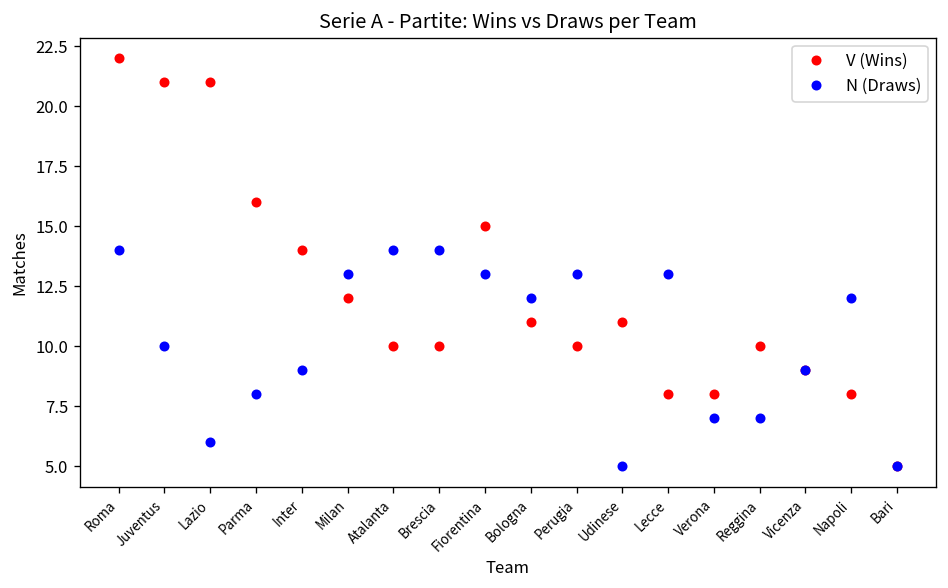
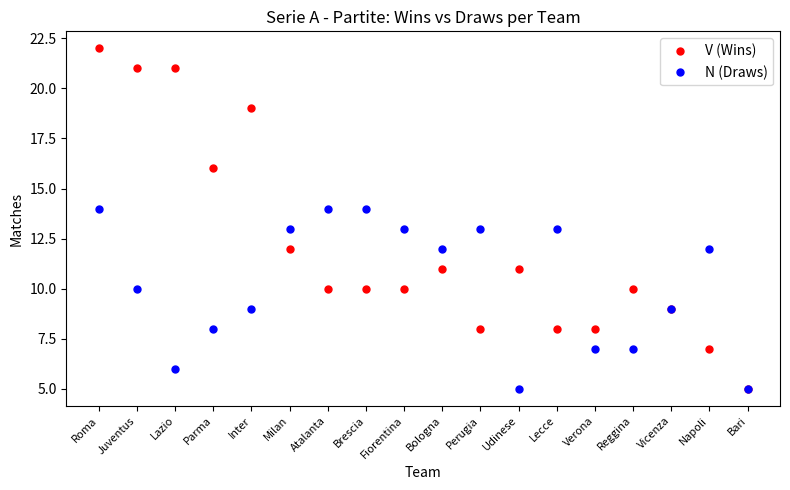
  {
    "V (Wins)": {
      "Roma": 22,
      "Juventus": 21,
      "Lazio": 21,
      "Parma": 16,
-     "Inter": 14,
+     "Inter": 19,
      "Milan": 12,
      "Atalanta": 10,
      "Brescia": 10,
-     "Fiorentina": 15,
+     "Fiorentina": 10,
      "Bologna": 11,
-     "Perugia": 10,
+     "Perugia": 8,
      "Udinese": 11,
      "Lecce": 8,
      "Verona": 8,
      "Reggina": 10,
-     "Napoli": 8
+     "Napoli": 7
    },
    "N (Draws)": {
      "Roma": 14,
      "Juventus": 10,
      "Lazio": 6,
      "Parma": 8,
      "Inter": 9,
      "Milan": 13,
      "Atalanta": 14,
      "Brescia": 14,
      "Fiorentina": 13,
      "Bologna": 12,
      "Perugia": 13,
      "Udinese": 5,
      "Lecce": 13,
      "Verona": 7,
      "Reggina": 7,
      "Napoli": 12
    }
  }
